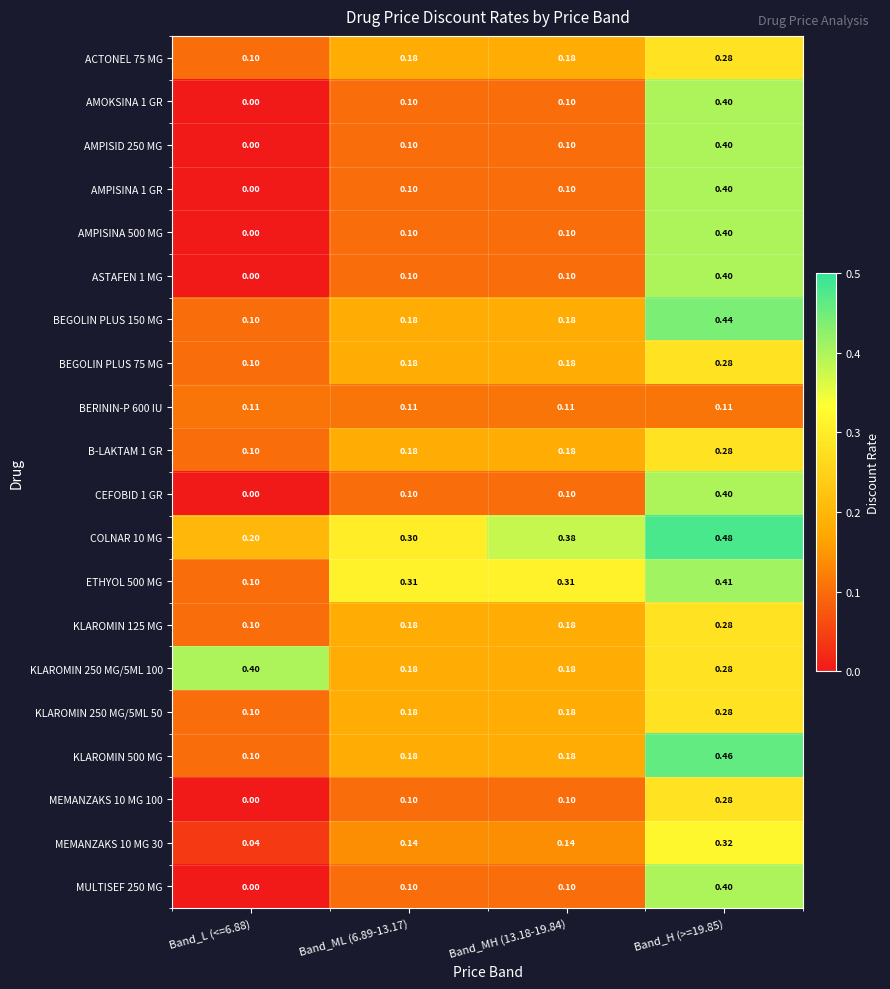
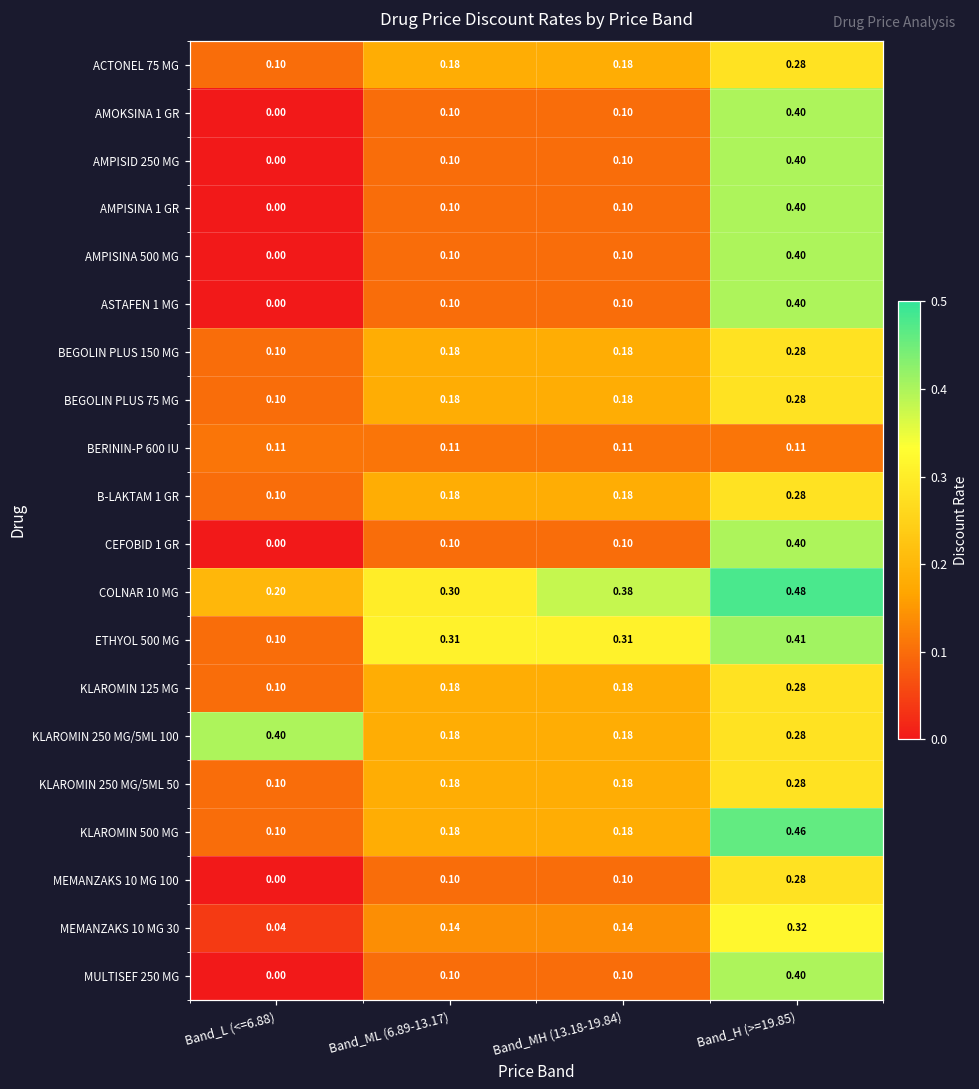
  {
    "ACTONEL 75 MG": {
      "Band_L (<=6.88)": 0.10,
      "Band_ML (6.89-13.17)": 0.18,
      "Band_MH (13.18-19.84)": 0.18,
      "Band_H (>=19.85)": 0.28
    },
    "AMOKSINA 1 GR": {
      "Band_L (<=6.88)": 0.00,
      "Band_ML (6.89-13.17)": 0.10,
      "Band_MH (13.18-19.84)": 0.10,
      "Band_H (>=19.85)": 0.40
    },
    "AMPISID 250 MG": {
      "Band_L (<=6.88)": 0.00,
      "Band_ML (6.89-13.17)": 0.10,
      "Band_MH (13.18-19.84)": 0.10,
      "Band_H (>=19.85)": 0.40
    },
    "AMPISINA 1 GR": {
      "Band_L (<=6.88)": 0.00,
      "Band_ML (6.89-13.17)": 0.10,
      "Band_MH (13.18-19.84)": 0.10,
      "Band_H (>=19.85)": 0.40
    },
    "AMPISINA 500 MG": {
      "Band_L (<=6.88)": 0.00,
      "Band_ML (6.89-13.17)": 0.10,
      "Band_MH (13.18-19.84)": 0.10,
      "Band_H (>=19.85)": 0.40
    },
    "ASTAFEN 1 MG": {
      "Band_L (<=6.88)": 0.00,
      "Band_ML (6.89-13.17)": 0.10,
      "Band_MH (13.18-19.84)": 0.10,
      "Band_H (>=19.85)": 0.40
    },
    "BEGOLIN PLUS 150 MG": {
      "Band_L (<=6.88)": 0.10,
      "Band_ML (6.89-13.17)": 0.18,
      "Band_MH (13.18-19.84)": 0.18,
-     "Band_H (>=19.85)": 0.44
+     "Band_H (>=19.85)": 0.28
    },
    "BEGOLIN PLUS 75 MG": {
      "Band_L (<=6.88)": 0.10,
      "Band_ML (6.89-13.17)": 0.18,
      "Band_MH (13.18-19.84)": 0.18,
      "Band_H (>=19.85)": 0.28
    },
    "BERININ-P 600 IU": {
      "Band_L (<=6.88)": 0.11,
      "Band_ML (6.89-13.17)": 0.11,
      "Band_MH (13.18-19.84)": 0.11,
      "Band_H (>=19.85)": 0.11
    },
    "B-LAKTAM 1 GR": {
      "Band_L (<=6.88)": 0.10,
      "Band_ML (6.89-13.17)": 0.18,
      "Band_MH (13.18-19.84)": 0.18,
      "Band_H (>=19.85)": 0.28
    },
    "CEFOBID 1 GR": {
      "Band_L (<=6.88)": 0.00,
      "Band_ML (6.89-13.17)": 0.10,
      "Band_MH (13.18-19.84)": 0.10,
      "Band_H (>=19.85)": 0.40
    },
    "COLNAR 10 MG": {
      "Band_L (<=6.88)": 0.20,
      "Band_ML (6.89-13.17)": 0.30,
      "Band_MH (13.18-19.84)": 0.38,
      "Band_H (>=19.85)": 0.48
    },
    "ETHYOL 500 MG": {
      "Band_L (<=6.88)": 0.10,
      "Band_ML (6.89-13.17)": 0.31,
      "Band_MH (13.18-19.84)": 0.31,
      "Band_H (>=19.85)": 0.41
    },
    "KLAROMIN 125 MG": {
      "Band_L (<=6.88)": 0.10,
      "Band_ML (6.89-13.17)": 0.18,
      "Band_MH (13.18-19.84)": 0.18,
      "Band_H (>=19.85)": 0.28
    },
    "KLAROMIN 250 MG/5ML 100": {
      "Band_L (<=6.88)": 0.40,
      "Band_ML (6.89-13.17)": 0.18,
      "Band_MH (13.18-19.84)": 0.18,
      "Band_H (>=19.85)": 0.28
    },
    "KLAROMIN 250 MG/5ML 50": {
      "Band_L (<=6.88)": 0.10,
      "Band_ML (6.89-13.17)": 0.18,
      "Band_MH (13.18-19.84)": 0.18,
      "Band_H (>=19.85)": 0.28
    },
    "KLAROMIN 500 MG": {
      "Band_L (<=6.88)": 0.10,
      "Band_ML (6.89-13.17)": 0.18,
      "Band_MH (13.18-19.84)": 0.18,
      "Band_H (>=19.85)": 0.46
    },
    "MEMANZAKS 10 MG 100": {
      "Band_L (<=6.88)": 0.00,
      "Band_ML (6.89-13.17)": 0.10,
      "Band_MH (13.18-19.84)": 0.10,
      "Band_H (>=19.85)": 0.28
    },
    "MEMANZAKS 10 MG 30": {
      "Band_L (<=6.88)": 0.04,
      "Band_ML (6.89-13.17)": 0.14,
      "Band_MH (13.18-19.84)": 0.14,
      "Band_H (>=19.85)": 0.32
    },
    "MULTISEF 250 MG": {
      "Band_L (<=6.88)": 0.00,
      "Band_ML (6.89-13.17)": 0.10,
      "Band_MH (13.18-19.84)": 0.10,
      "Band_H (>=19.85)": 0.40
    }
  }
